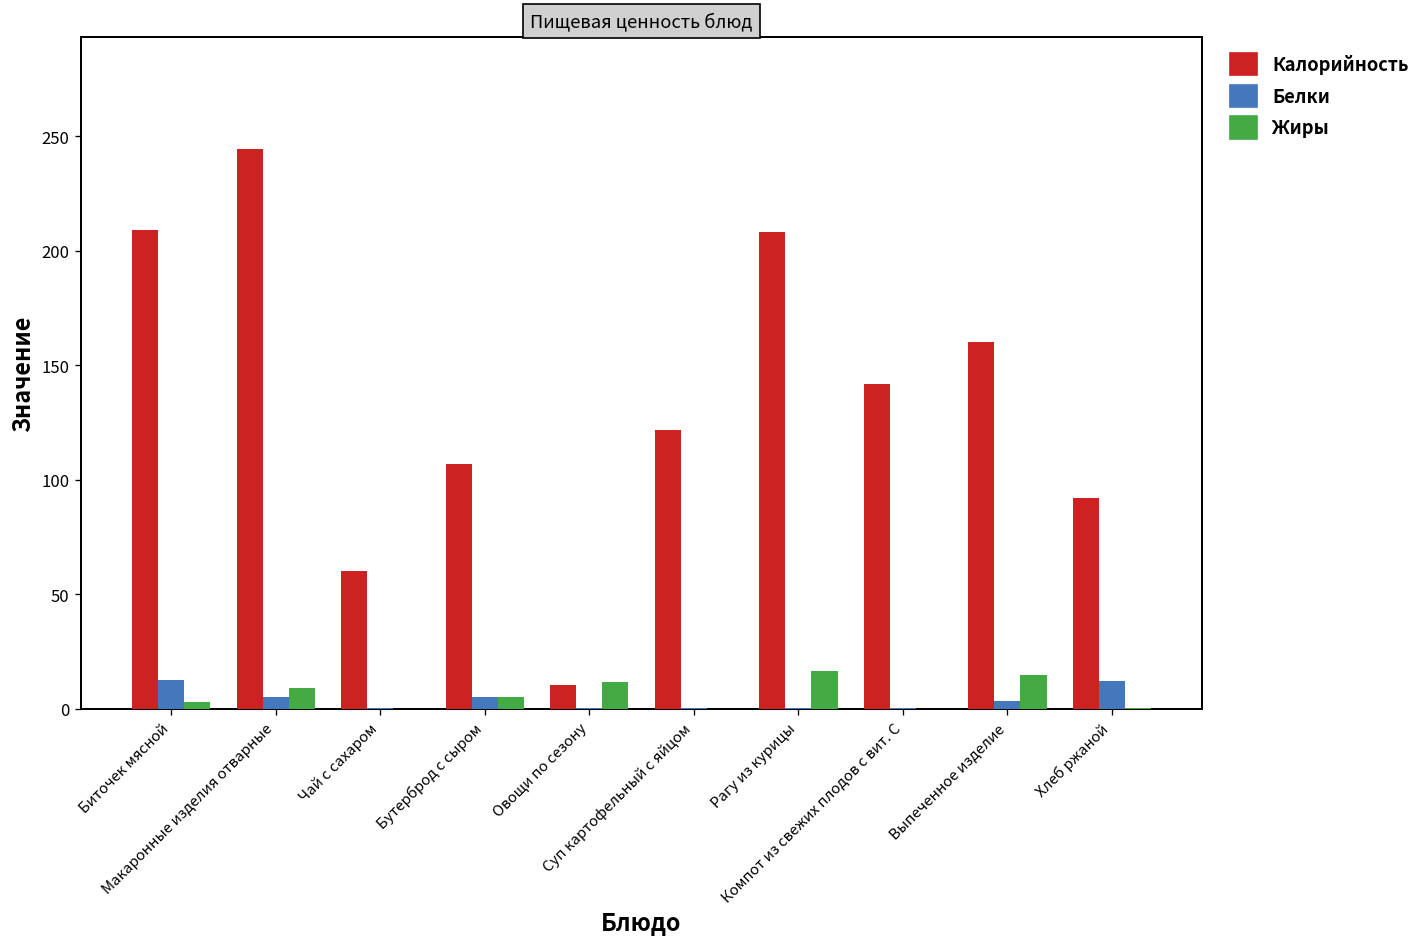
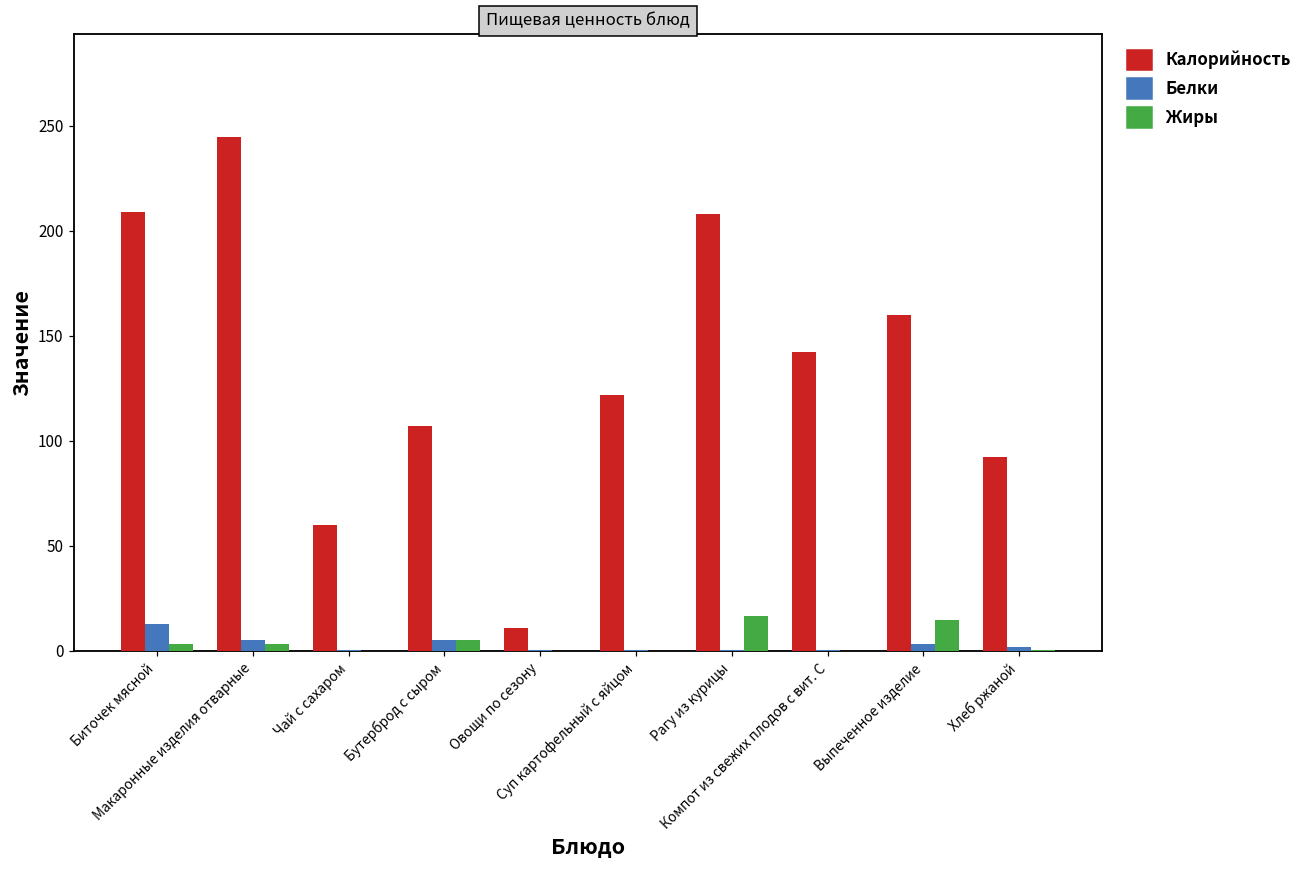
  {
    "Калорийность": {
      "Биточек мясной": 209,
      "Макаронные изделия отварные": 245,
      "Чай с сахаром": 60,
      "Бутерброд с сыром": 107,
      "Овощи по сезону": 11,
      "Суп картофельный с яйцом": 122,
      "Рагу из курицы": 208,
      "Компот из свежих плодов с вит. С": 142,
      "Выпеченное изделие": 160,
      "Хлеб ржаной": 92
    },
    "Белки": {
      "Биточек мясной": 13,
      "Макаронные изделия отварные": 5,
      "Бутерброд с сыром": 5,
      "Выпеченное изделие": 3,
-     "Хлеб ржаной": 12
+     "Хлеб ржаной": 2
    },
    "Жиры": {
      "Биточек мясной": 3,
-     "Макаронные изделия отварные": 9,
+     "Макаронные изделия отварные": 3,
      "Бутерброд с сыром": 5,
-     "Овощи по сезону": 12,
+     "Овощи по сезону": 0,
      "Рагу из курицы": 17,
      "Компот из свежих плодов с вит. С": 0,
      "Выпеченное изделие": 15
    }
  }
